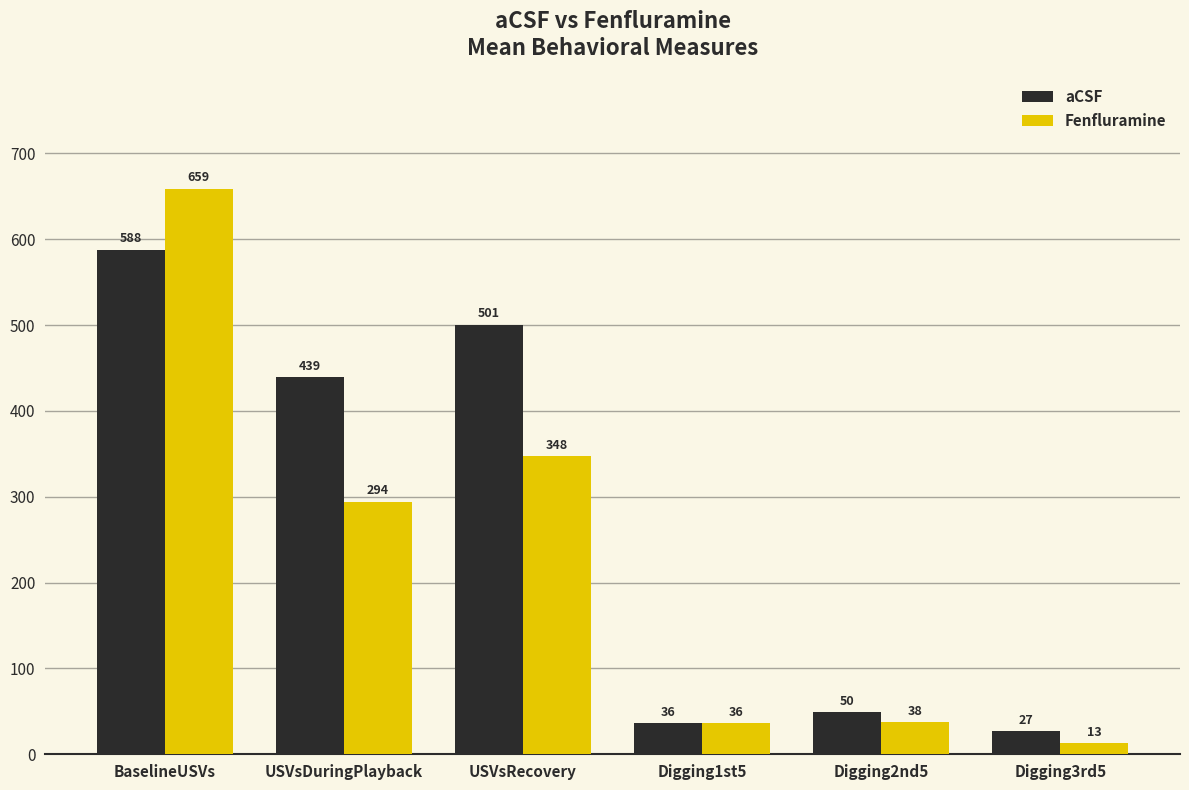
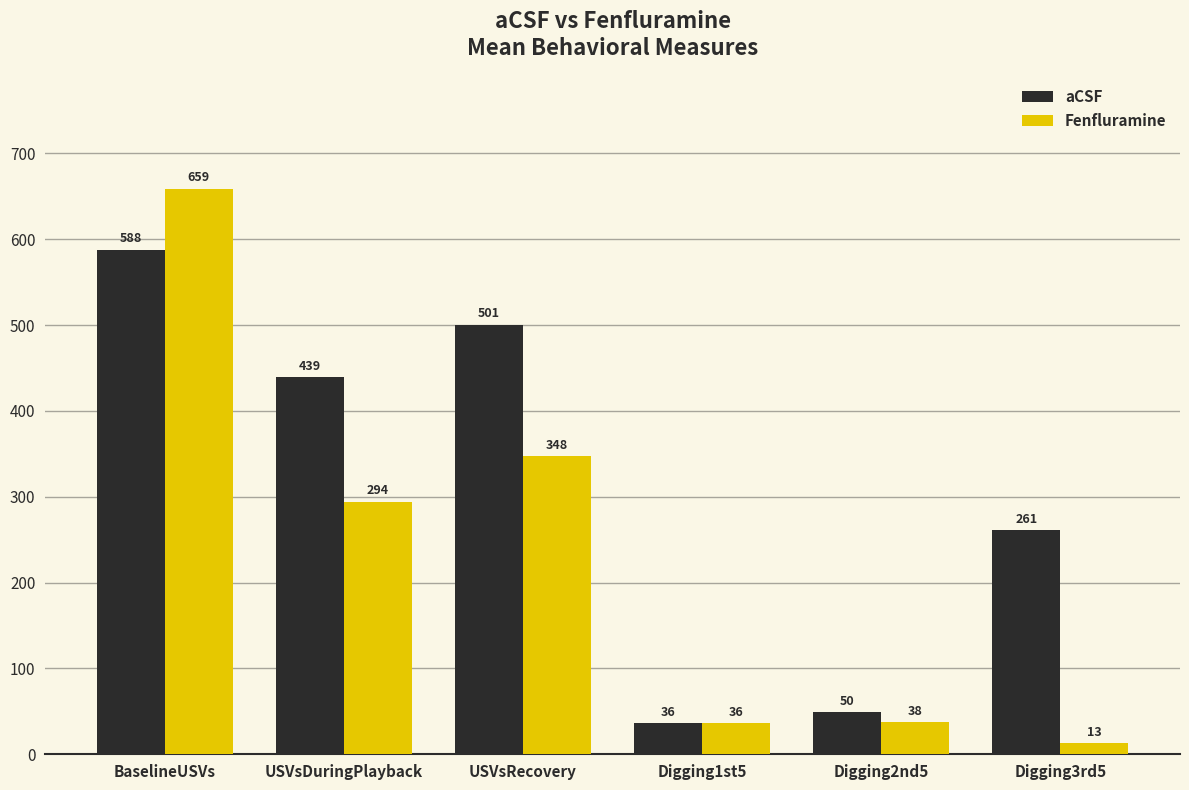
  {
    "aCSF": {
      "BaselineUSVs": 588,
      "USVsDuringPlayback": 439,
      "USVsRecovery": 501,
      "Digging1st5": 36,
      "Digging2nd5": 50,
-     "Digging3rd5": 27
+     "Digging3rd5": 261
    },
    "Fenfluramine": {
      "BaselineUSVs": 659,
      "USVsDuringPlayback": 294,
      "USVsRecovery": 348,
      "Digging1st5": 36,
      "Digging2nd5": 38,
      "Digging3rd5": 13
    }
  }
